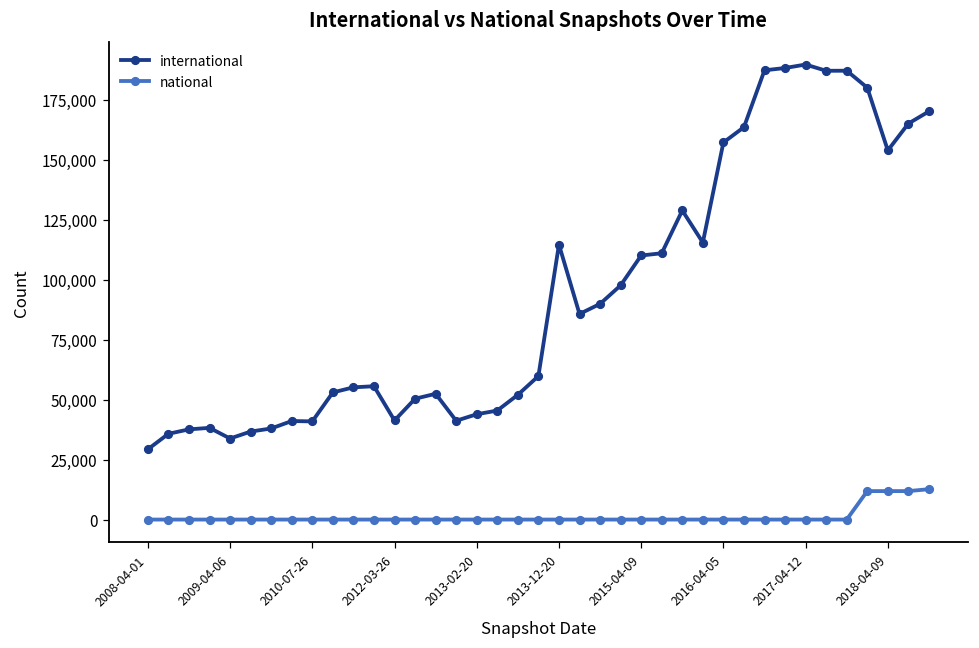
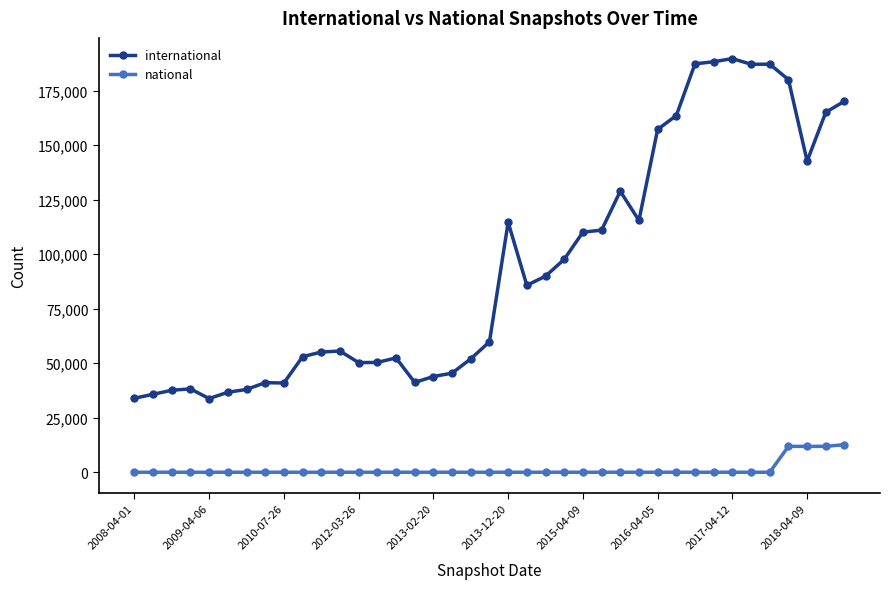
  {
    "international": {
-     "2008-04-01": "29,000",
-     "2012-03-26": "41,000",
-     "2018-04-09": "154,000"
+     "2008-04-01": "34,000",
+     "2012-03-26": "50,000",
+     "2018-04-09": "143,000"
    },
    "national": {
      "2008-04-01": "0",
      "2012-03-26": "0",
      "2018-04-09": "12,000"
    }
  }
